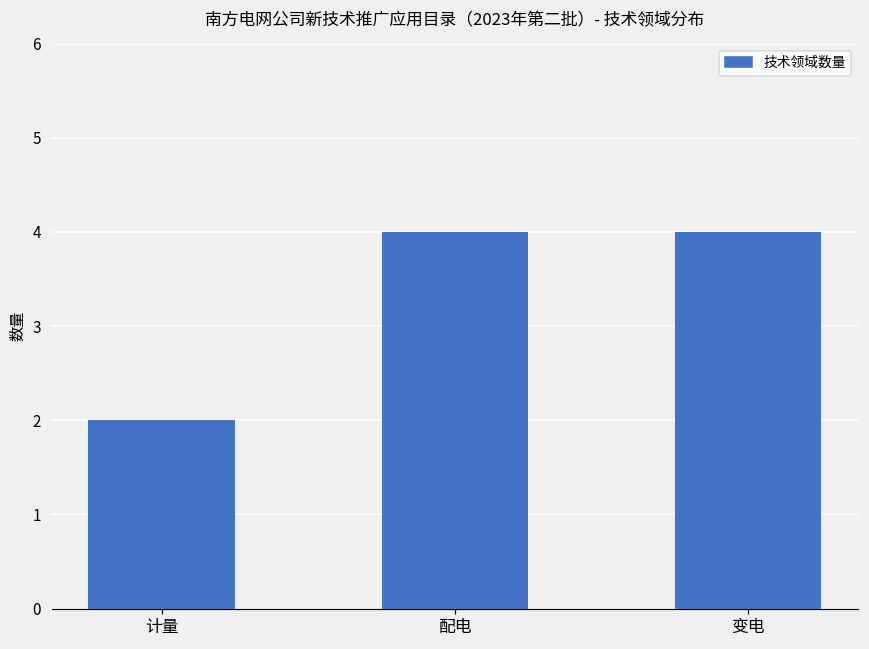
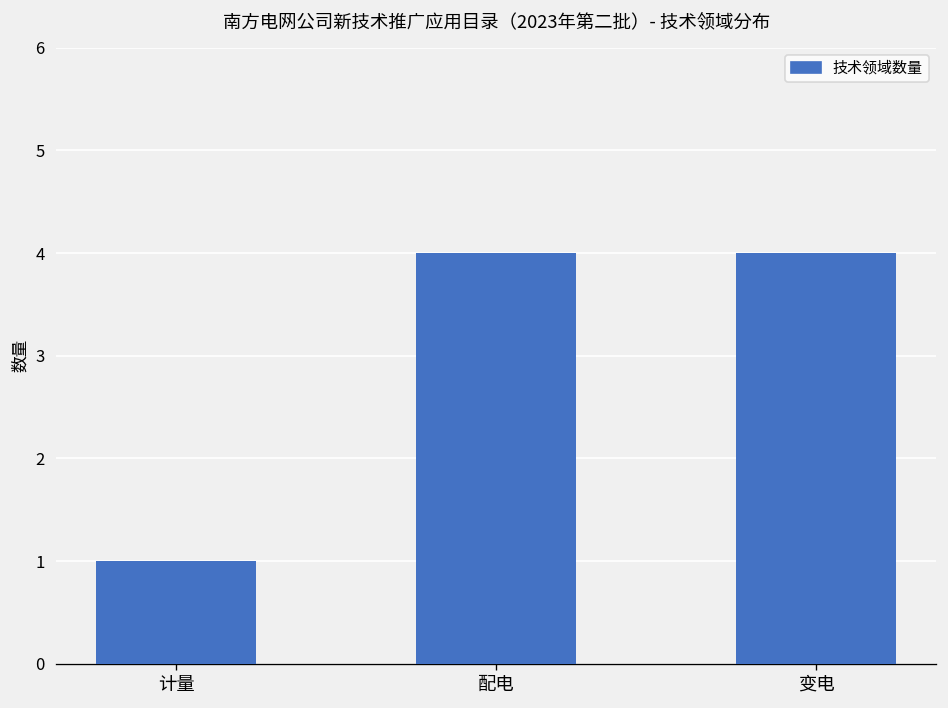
  {
-   "计量": 2,
+   "计量": 1,
    "配电": 4,
    "变电": 4
  }
